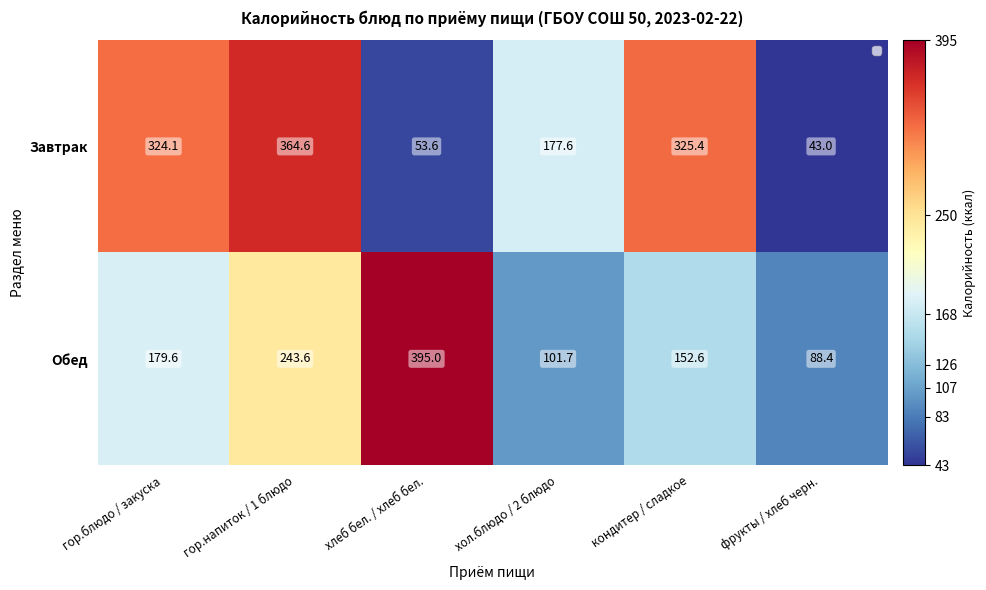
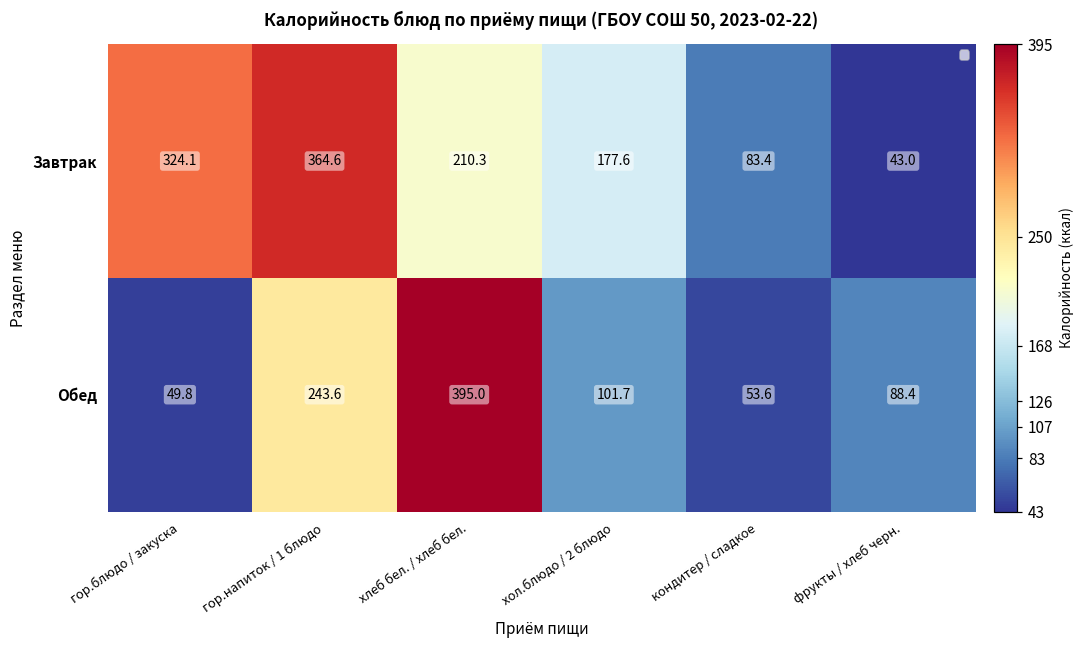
  {
    "Завтрак": {
-     "хлеб бел. / хлеб бел.": 53.6,
-     "кондитер / сладкое": 325.4
+     "хлеб бел. / хлеб бел.": 210.3,
+     "кондитер / сладкое": 83.4
    },
    "Обед": {
-     "гор.блюдо / закуска": 179.6,
-     "кондитер / сладкое": 152.6
+     "гор.блюдо / закуска": 49.8,
+     "кондитер / сладкое": 53.6
    }
  }
